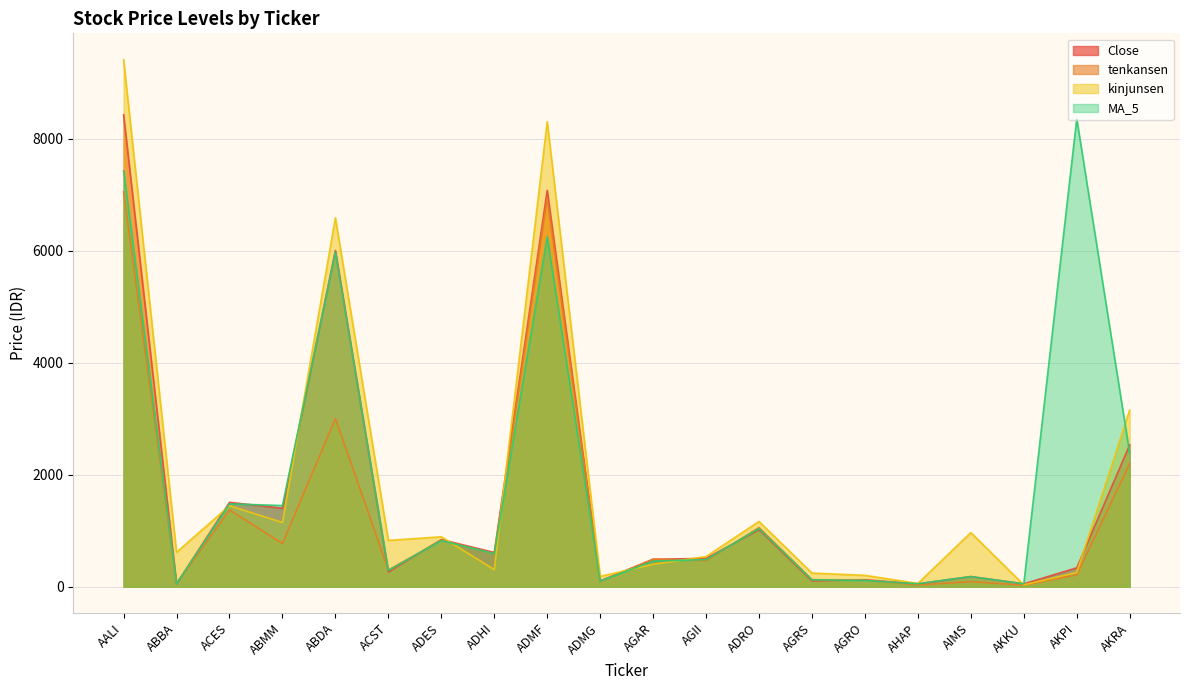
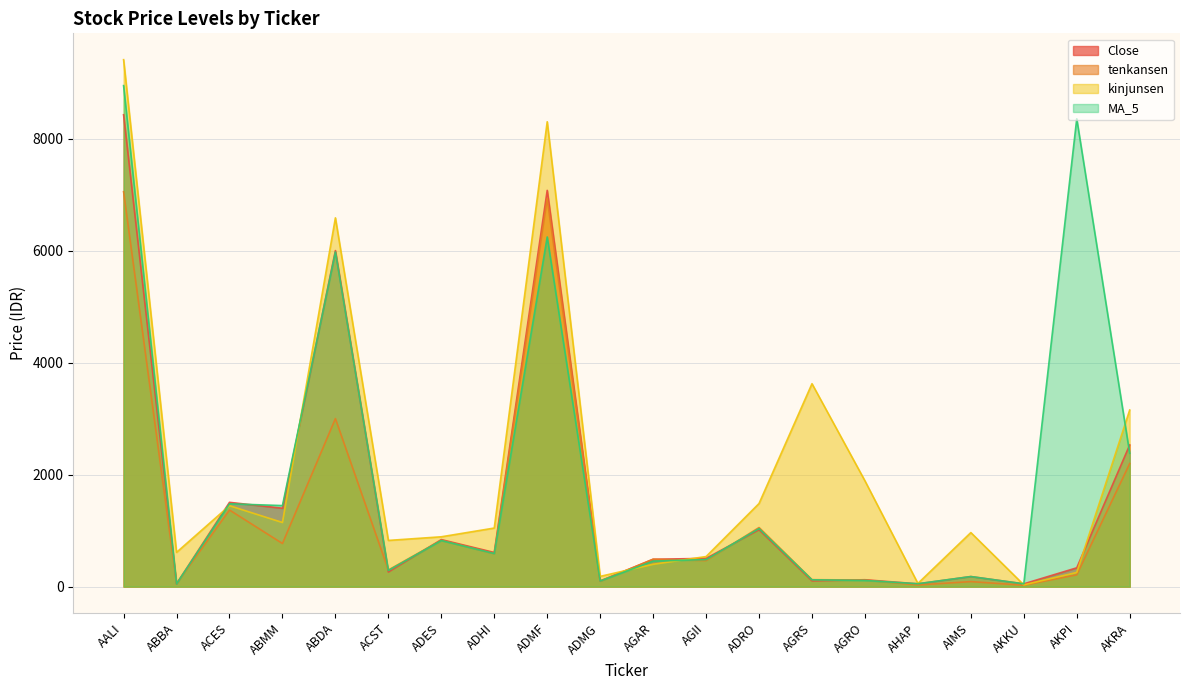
  {
    "kinjunsen": {
      "AALI": 9400,
      "ABBA": 600,
      "ABMM": 1100,
      "ABDA": 6600,
      "ACST": 800,
      "ADES": 900,
-     "ADHI": 300,
+     "ADHI": 1000,
      "ADMF": 8300,
      "ADMG": 200,
      "AGAR": 400,
-     "ADRO": 1200,
-     "AGRS": 200,
-     "AGRO": 200,
+     "ADRO": 1500,
+     "AGRS": 3600,
+     "AGRO": 1900,
      "AIMS": 1000,
      "AKRA": 3200
    },
    "MA_5": {
-     "AALI": 7400,
+     "AALI": 8900,
      "ABMM": 1400,
      "ADMF": 6200,
      "AKRA": 2400
    }
  }
